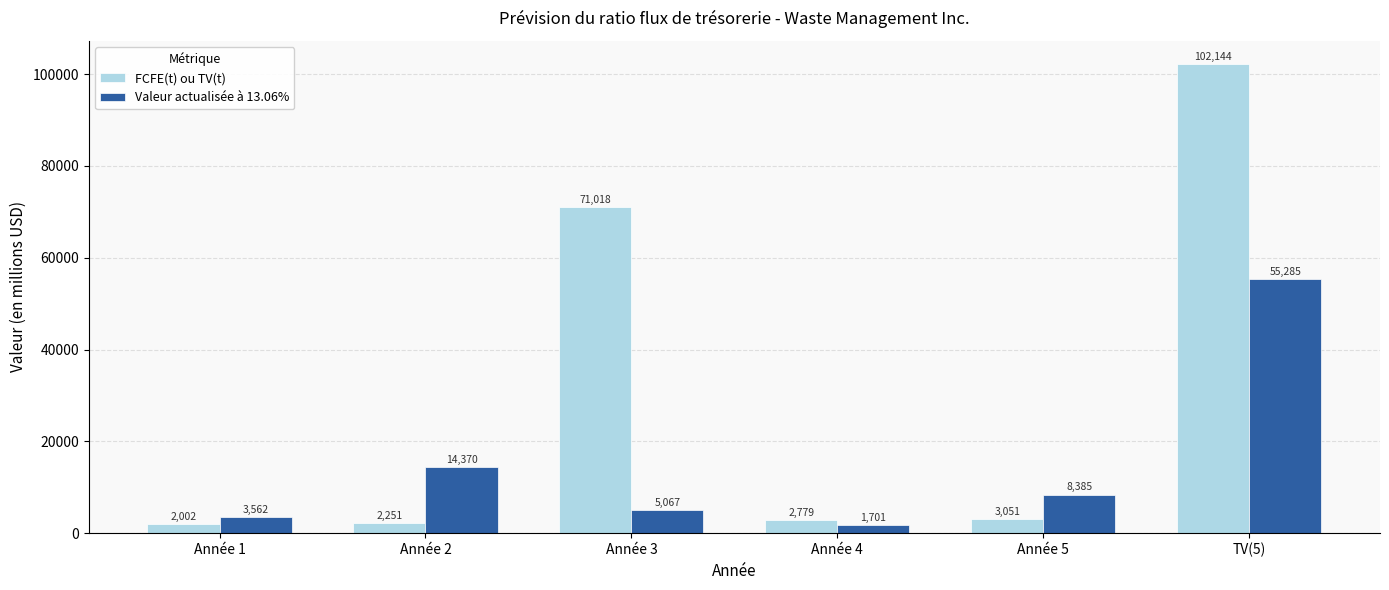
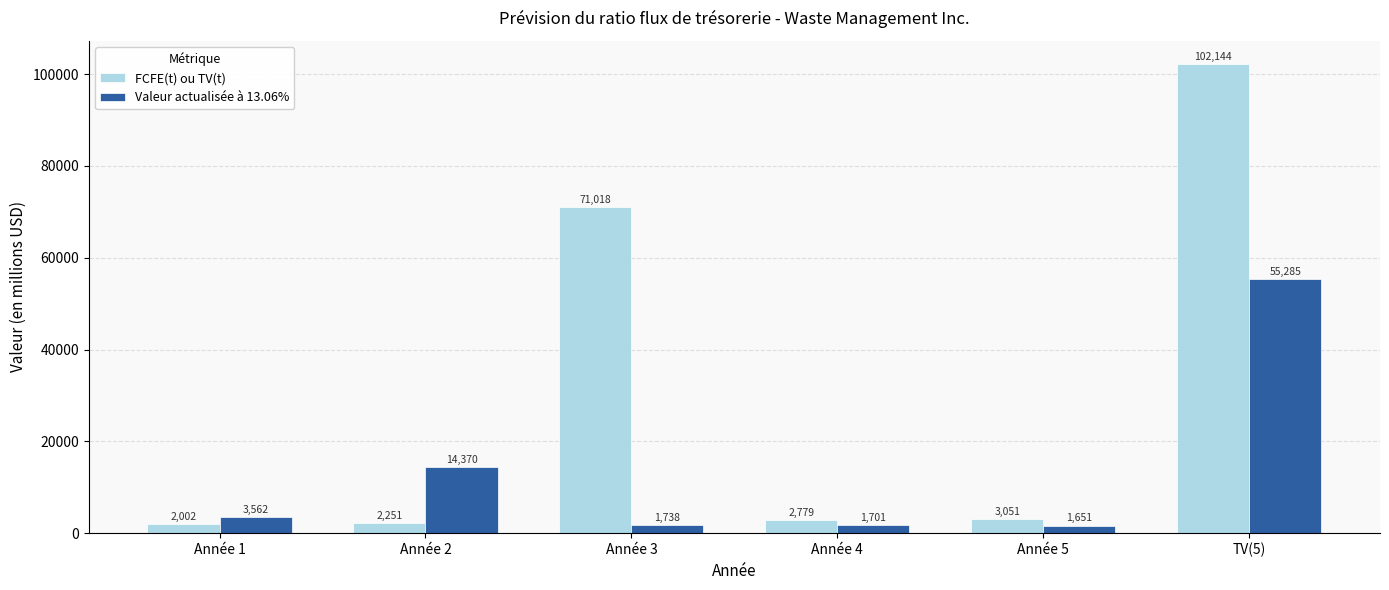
  {
    "FCFE(t) ou TV(t)": {
      "Année 1": "2,002",
      "Année 2": "2,251",
      "Année 3": "71,018",
      "Année 4": "2,779",
      "Année 5": "3,051",
      "TV(5)": "102,144"
    },
    "Valeur actualisée à 13.06%": {
      "Année 1": "3,562",
      "Année 2": "14,370",
-     "Année 3": "5,067",
+     "Année 3": "1,738",
      "Année 4": "1,701",
-     "Année 5": "8,385",
+     "Année 5": "1,651",
      "TV(5)": "55,285"
    }
  }
